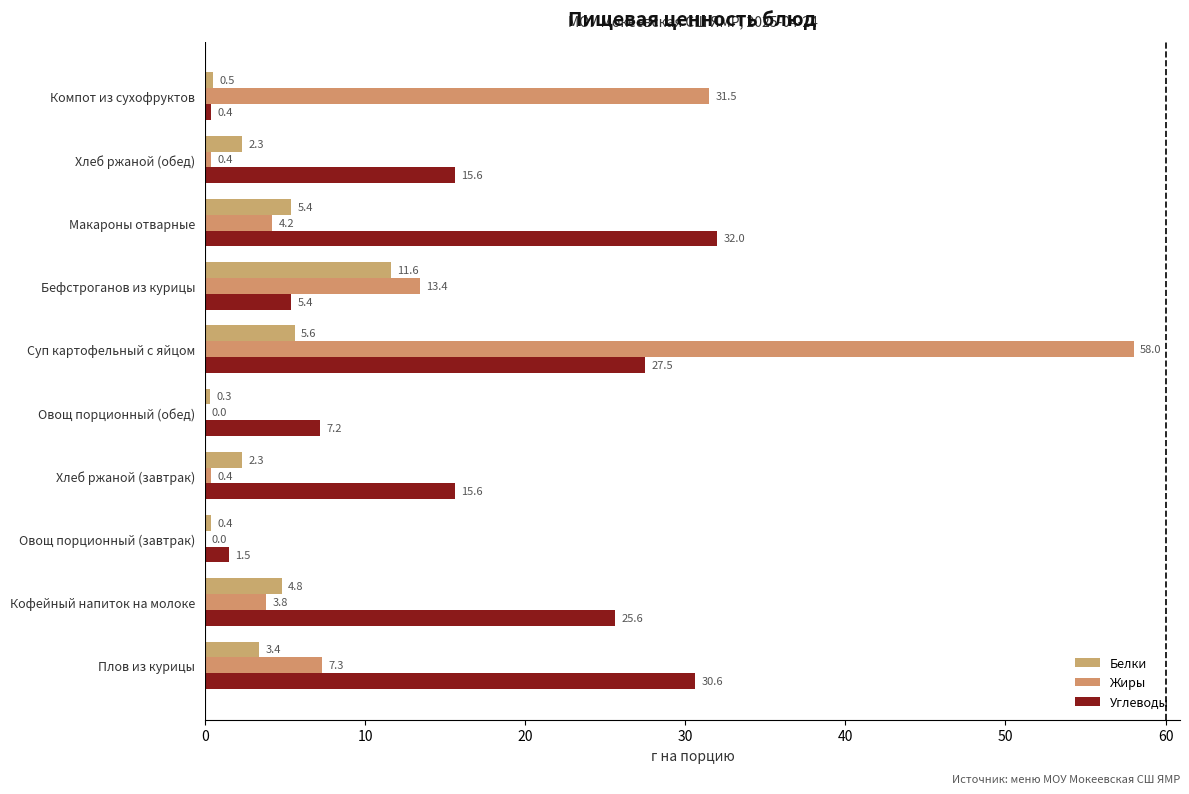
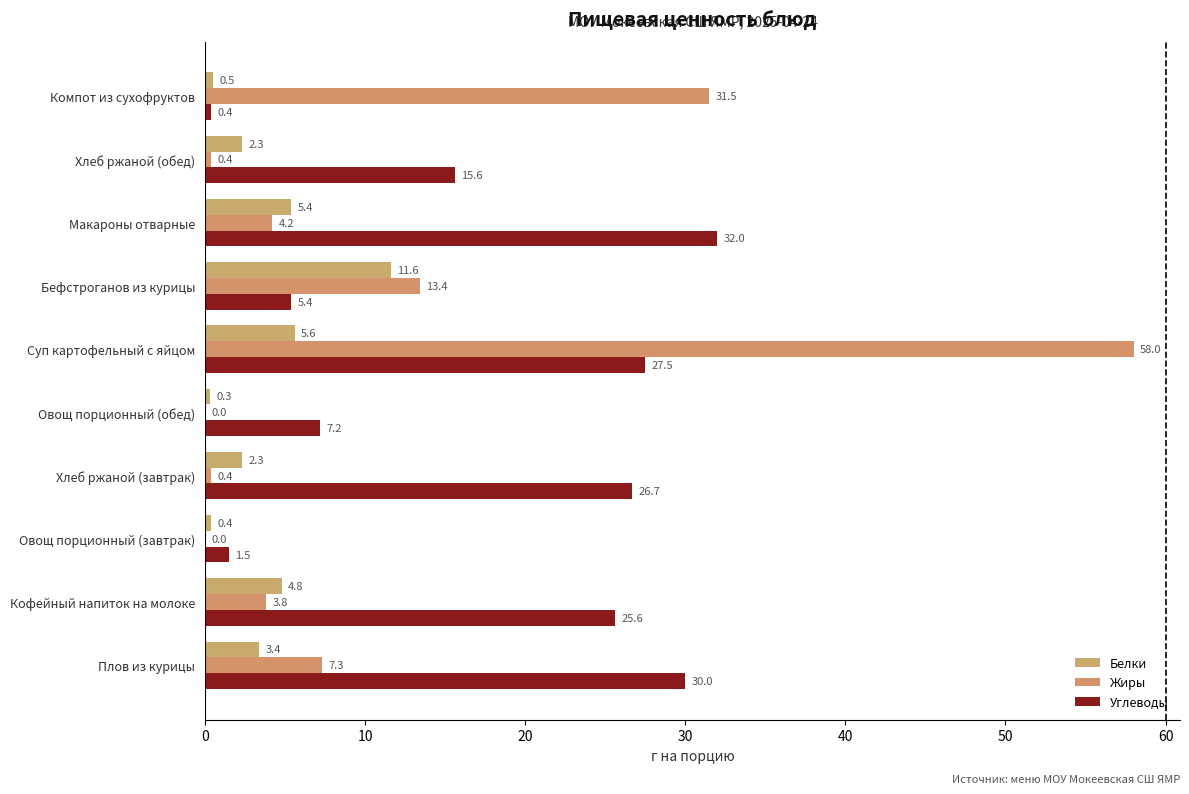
  {
    "Углеводы": {
      "Компот из сухофруктов": 0.4,
      "Хлеб ржаной (обед)": 15.6,
      "Макароны отварные": 32.0,
      "Бефстроганов из курицы": 5.4,
      "Суп картофельный с яйцом": 27.5,
      "Овощ порционный (обед)": 7.2,
-     "Хлеб ржаной (завтрак)": 15.6,
+     "Хлеб ржаной (завтрак)": 26.7,
      "Овощ порционный (завтрак)": 1.5,
      "Кофейный напиток на молоке": 25.6,
-     "Плов из курицы": 30.6
+     "Плов из курицы": 30.0
    }
  }
